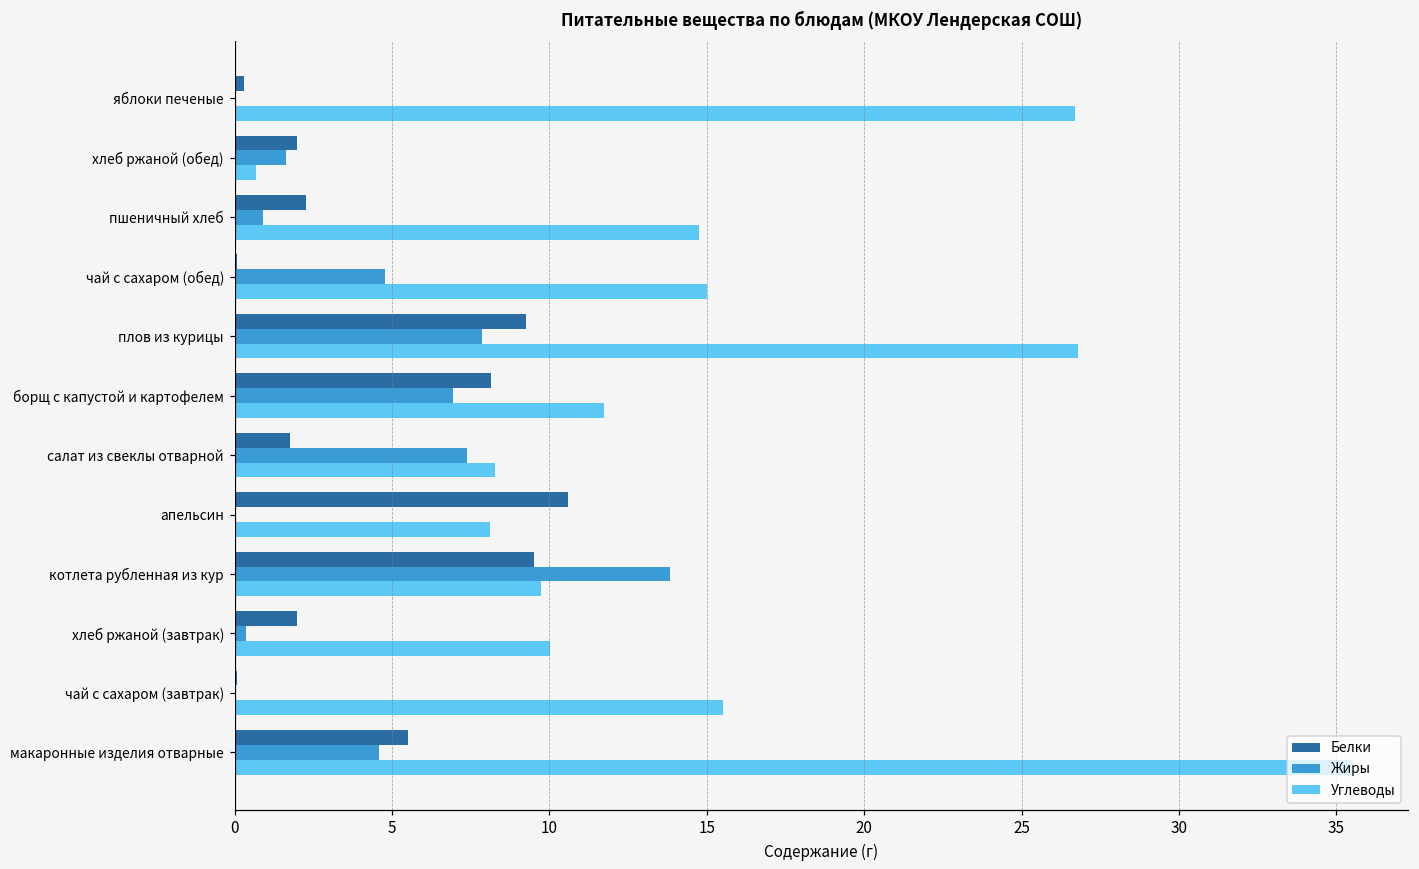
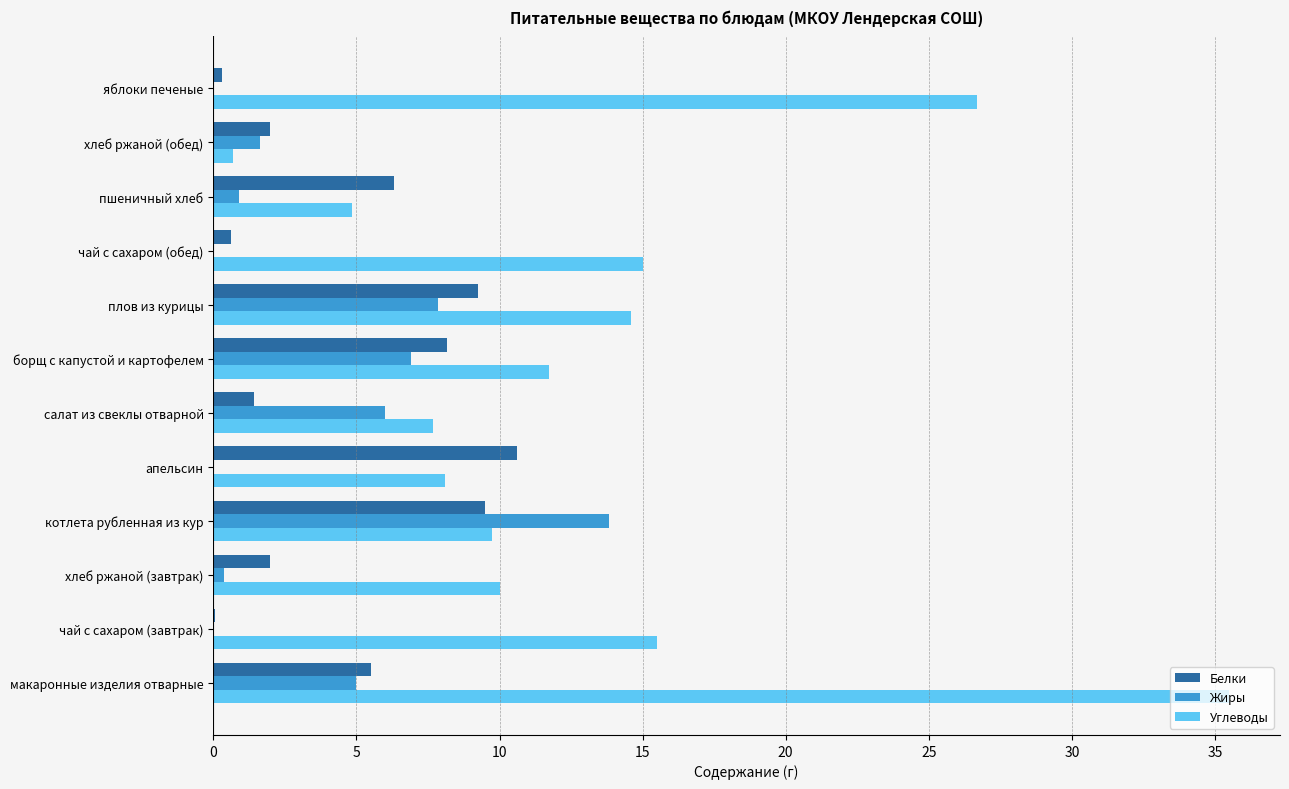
  {
    "Белки": {
      "яблоки печеные": 0.3,
      "хлеб ржаной (обед)": 2.0,
-     "пшеничный хлеб": 2.3,
-     "чай с сахаром (обед)": 0.1,
+     "пшеничный хлеб": 6.3,
+     "чай с сахаром (обед)": 0.6,
      "плов из курицы": 9.2,
      "борщ с капустой и картофелем": 8.2,
-     "салат из свеклы отварной": 1.8,
+     "салат из свеклы отварной": 1.4,
      "апельсин": 10.6,
      "котлета рубленная из кур": 9.5,
      "хлеб ржаной (завтрак)": 2.0,
      "макаронные изделия отварные": 5.5
    },
    "Жиры": {
      "яблоки печеные": 0.0,
      "хлеб ржаной (обед)": 1.6,
      "пшеничный хлеб": 0.9,
-     "чай с сахаром (обед)": 4.8,
+     "чай с сахаром (обед)": 0.0,
      "плов из курицы": 7.9,
      "борщ с капустой и картофелем": 6.9,
-     "салат из свеклы отварной": 7.4,
+     "салат из свеклы отварной": 6.0,
      "апельсин": 0.0,
      "котлета рубленная из кур": 13.8,
      "хлеб ржаной (завтрак)": 0.4,
-     "макаронные изделия отварные": 4.6
+     "макаронные изделия отварные": 5.0
    },
    "Углеводы": {
      "яблоки печеные": 26.7,
      "хлеб ржаной (обед)": 0.7,
-     "пшеничный хлеб": 14.8,
+     "пшеничный хлеб": 4.8,
      "чай с сахаром (обед)": 15.0,
-     "плов из курицы": 26.8,
+     "плов из курицы": 14.6,
      "борщ с капустой и картофелем": 11.7,
-     "салат из свеклы отварной": 8.3,
+     "салат из свеклы отварной": 7.7,
      "апельсин": 8.1,
      "котлета рубленная из кур": 9.7,
      "хлеб ржаной (завтрак)": 10.0,
      "чай с сахаром (завтрак)": 15.5
    }
  }
